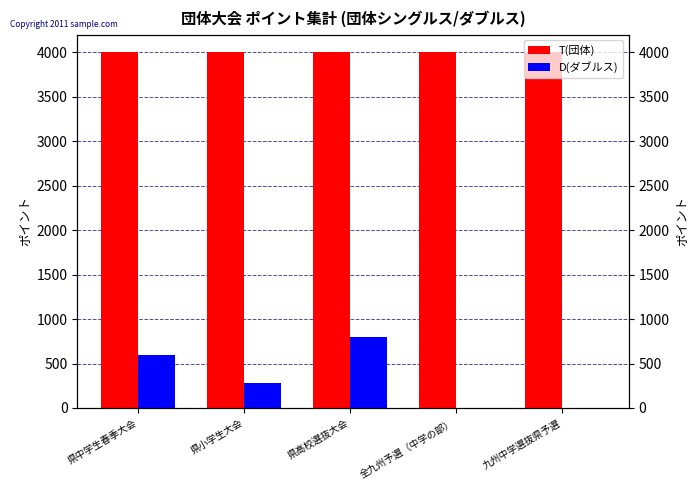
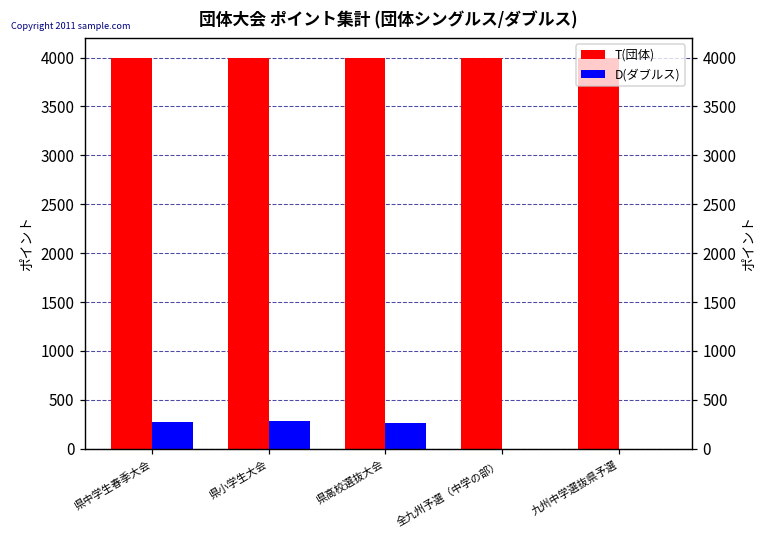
  {
    "T(団体)": {
      "県中学生春季大会": 4000,
      "県小学生大会": 4000,
      "県高校選抜大会": 4000,
      "全九州予選（中学の部）": 4000
    },
    "D(ダブルス)": {
-     "県中学生春季大会": 600,
+     "県中学生春季大会": 300,
      "県小学生大会": 300,
-     "県高校選抜大会": 800,
+     "県高校選抜大会": 300,
      "全九州予選（中学の部）": 0,
      "九州中学選抜県予選": 0
    }
  }
